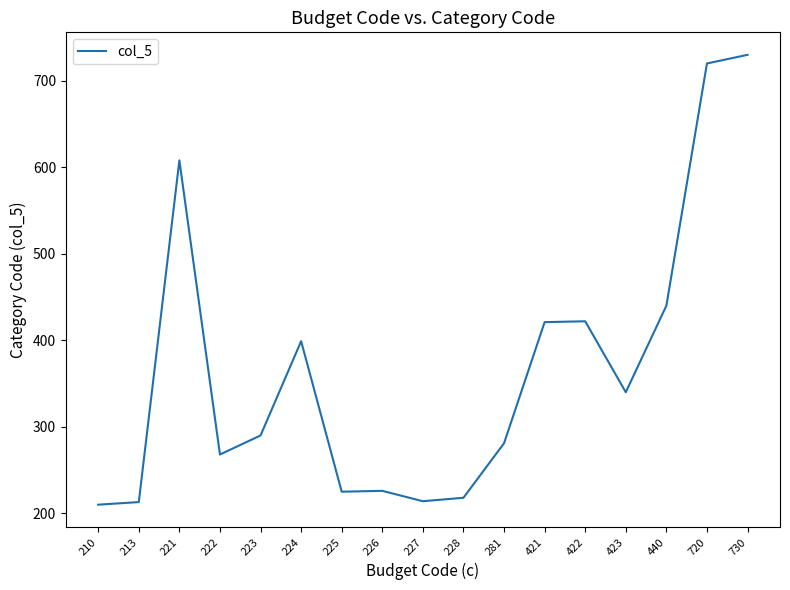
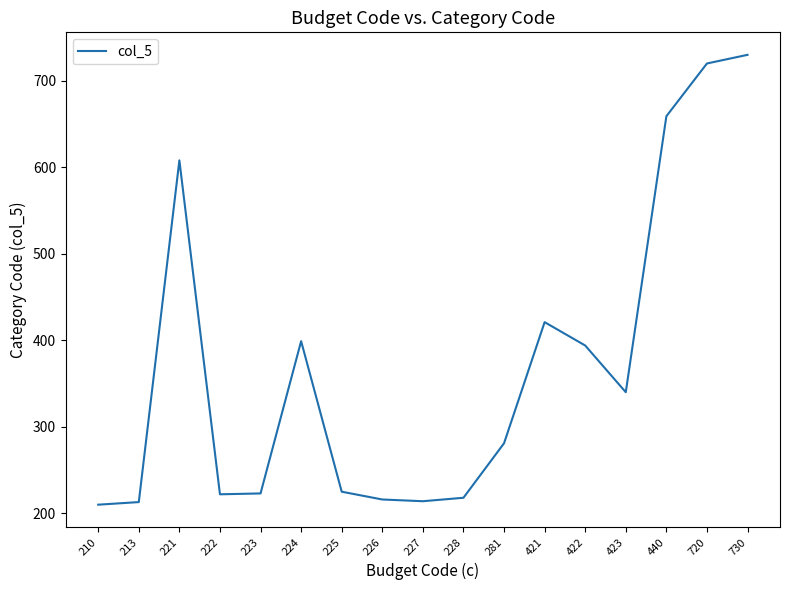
  {
    "210": 210,
    "213": 210,
    "221": 610,
-   "222": 270,
-   "223": 290,
+   "222": 220,
+   "223": 220,
    "224": 400,
    "225": 230,
-   "226": 230,
+   "226": 220,
    "227": 210,
    "228": 220,
    "281": 280,
    "421": 420,
-   "422": 420,
+   "422": 390,
    "423": 340,
-   "440": 440,
+   "440": 660,
    "720": 720,
    "730": 730
  }
